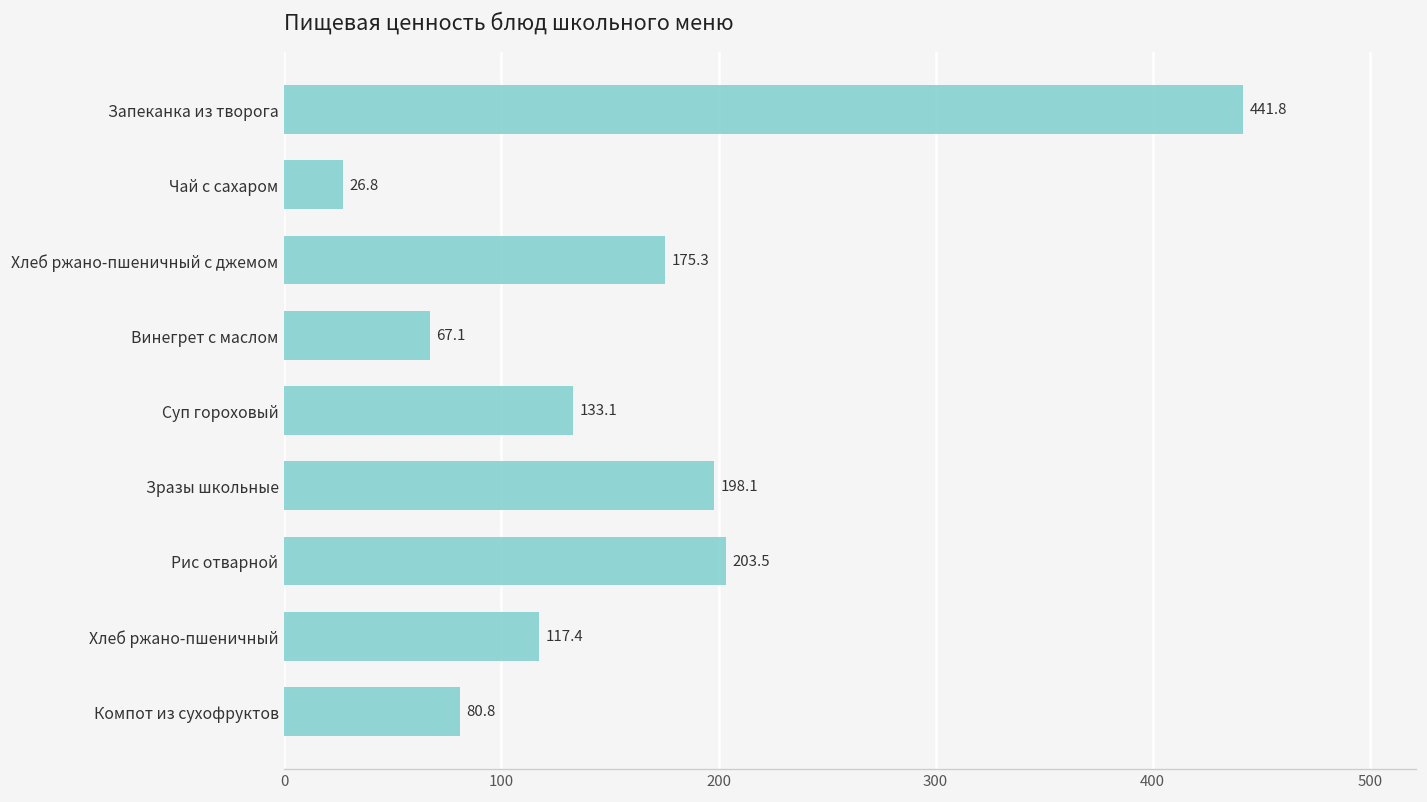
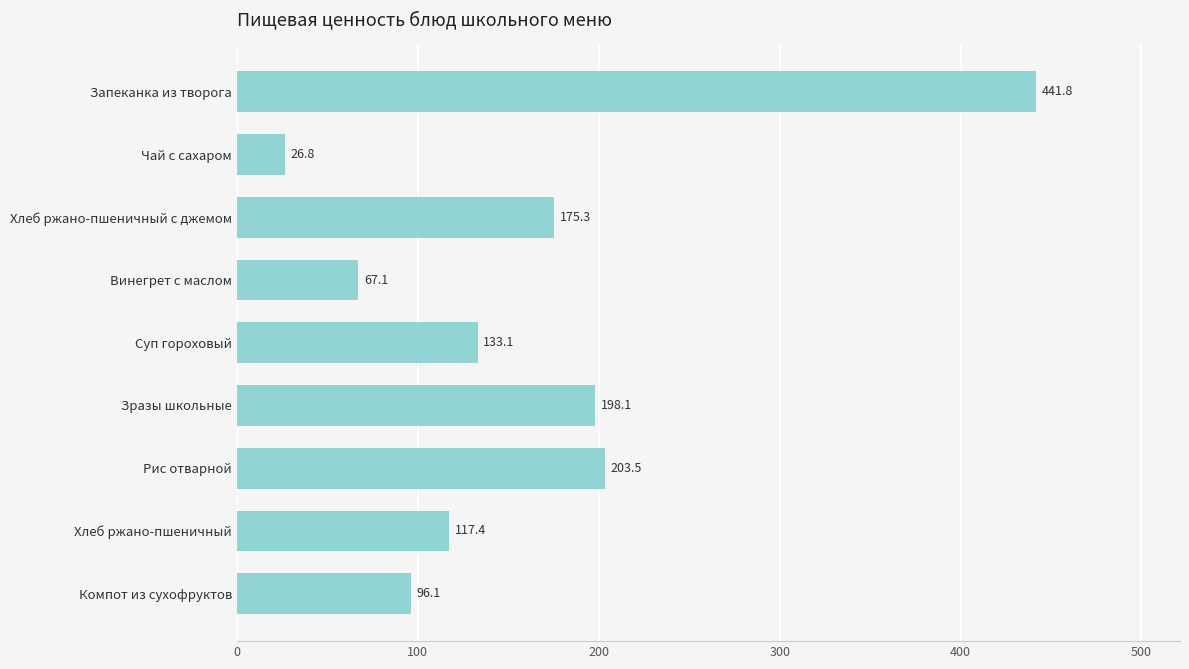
  {
    "Запеканка из творога": 441.8,
    "Чай с сахаром": 26.8,
    "Хлеб ржано-пшеничный с джемом": 175.3,
    "Винегрет с маслом": 67.1,
    "Суп гороховый": 133.1,
    "Зразы школьные": 198.1,
    "Рис отварной": 203.5,
    "Хлеб ржано-пшеничный": 117.4,
-   "Компот из сухофруктов": 80.8
+   "Компот из сухофруктов": 96.1
  }
